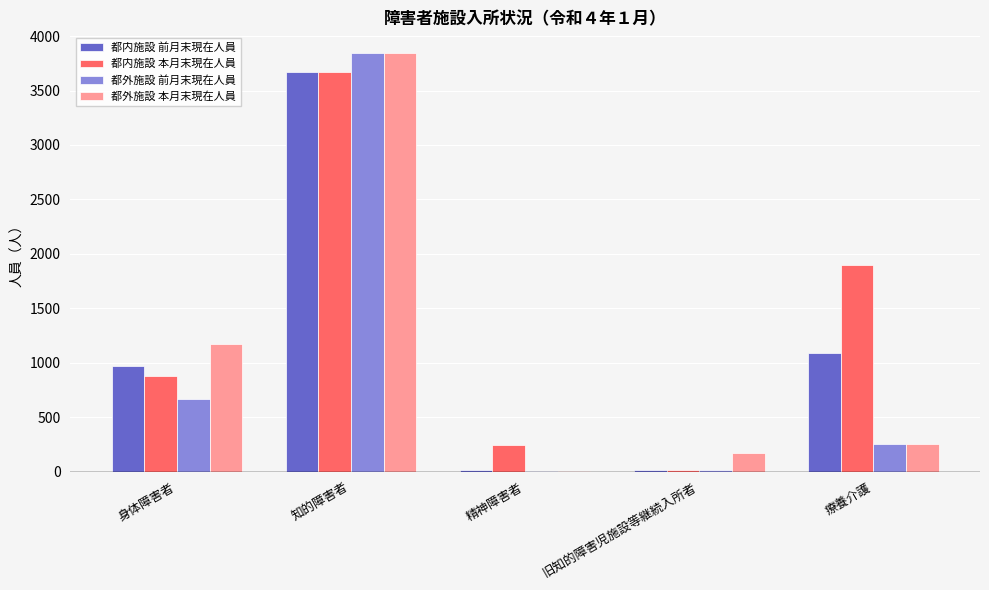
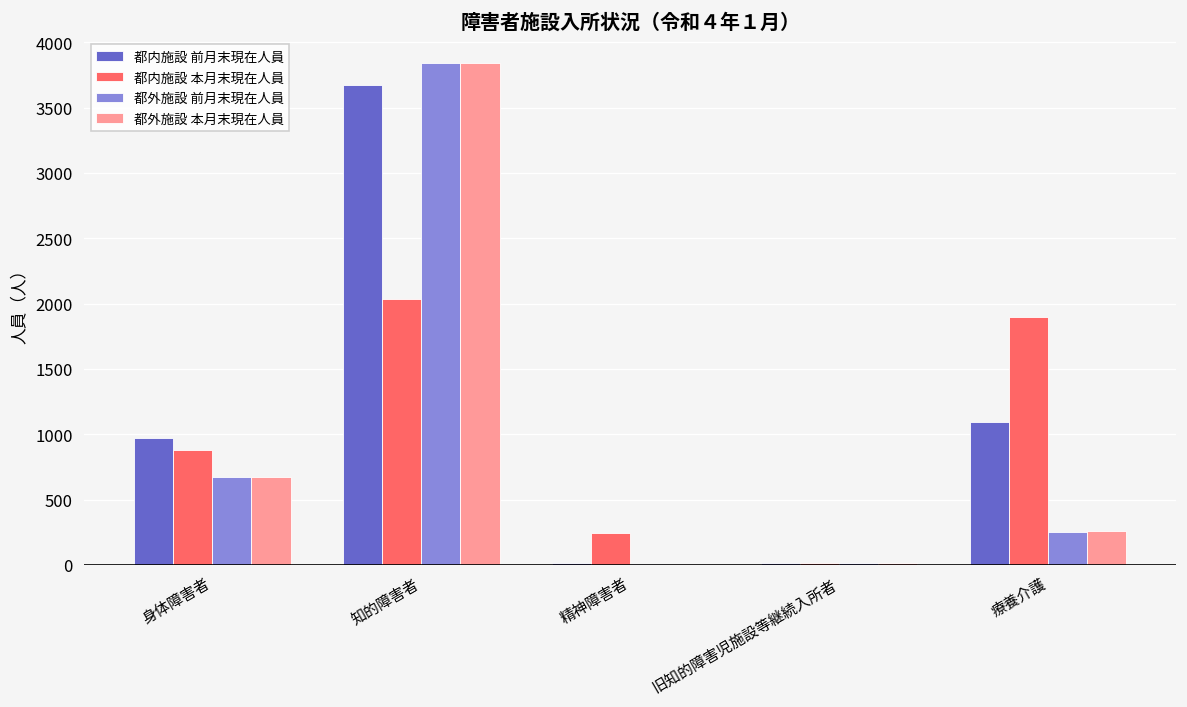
  {
    "都内施設 本月末現在人員": {
      "身体障害者": 880,
-     "知的障害者": 3670,
+     "知的障害者": 2030,
      "精神障害者": 250,
      "療養介護": 1900
    },
    "都外施設 本月末現在人員": {
-     "身体障害者": 1170,
+     "身体障害者": 670,
      "知的障害者": 3840,
-     "旧知的障害児施設等継続入所者": 170,
+     "旧知的障害児施設等継続入所者": 10,
      "療養介護": 260
    }
  }
